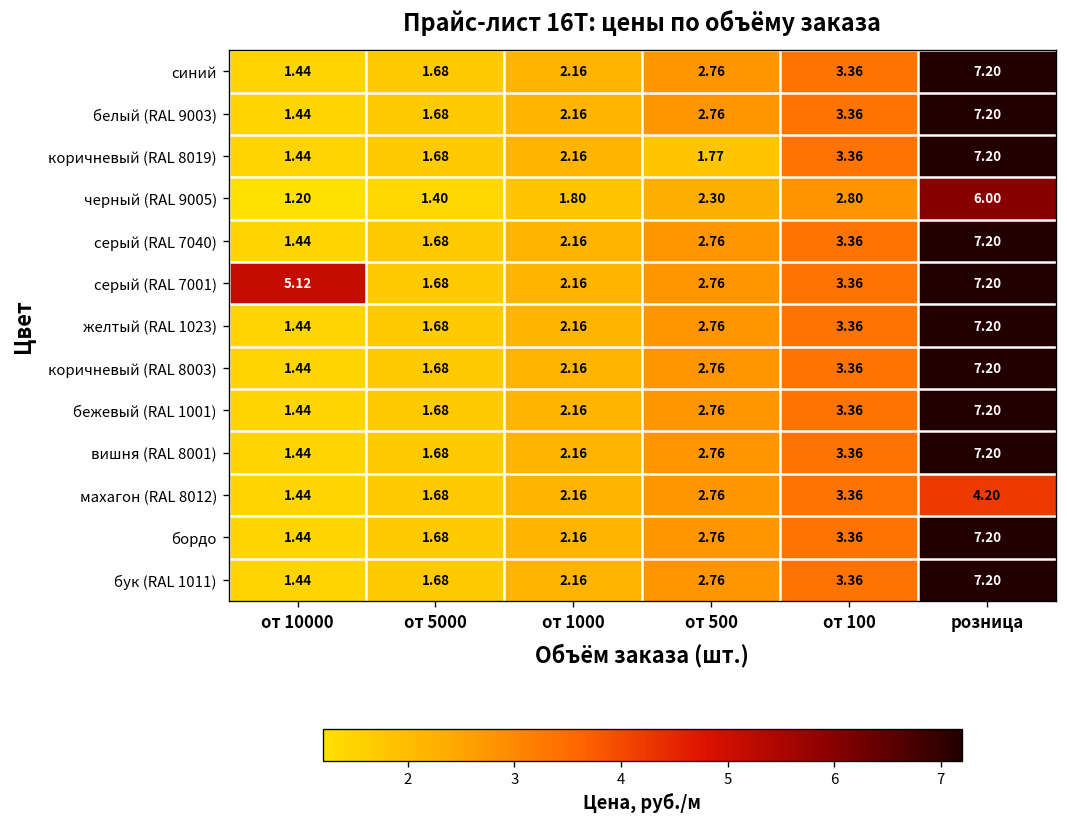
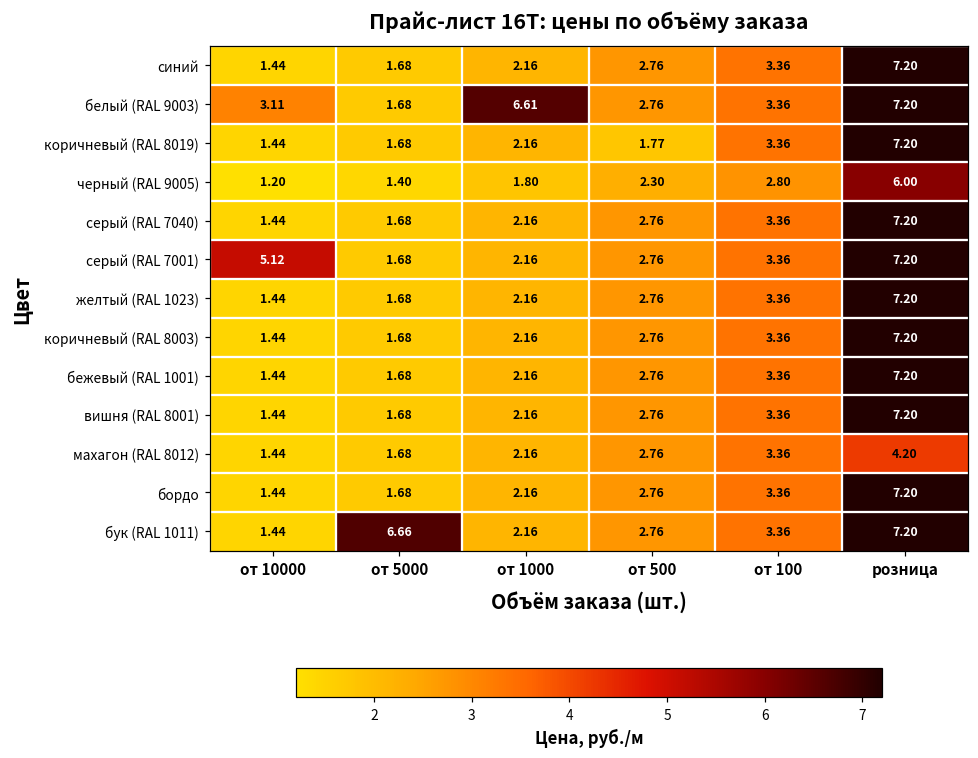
  {
    "синий": {
      "от 10000": 1.44,
      "от 5000": 1.68,
      "от 1000": 2.16,
      "от 500": 2.76,
      "от 100": 3.36,
      "розница": 7.20
    },
    "белый (RAL 9003)": {
-     "от 10000": 1.44,
+     "от 10000": 3.11,
      "от 5000": 1.68,
-     "от 1000": 2.16,
+     "от 1000": 6.61,
      "от 500": 2.76,
      "от 100": 3.36,
      "розница": 7.20
    },
    "коричневый (RAL 8019)": {
      "от 10000": 1.44,
      "от 5000": 1.68,
      "от 1000": 2.16,
      "от 500": 1.77,
      "от 100": 3.36,
      "розница": 7.20
    },
    "черный (RAL 9005)": {
      "от 10000": 1.20,
      "от 5000": 1.40,
      "от 1000": 1.80,
      "от 500": 2.30,
      "от 100": 2.80,
      "розница": 6.00
    },
    "серый (RAL 7040)": {
      "от 10000": 1.44,
      "от 5000": 1.68,
      "от 1000": 2.16,
      "от 500": 2.76,
      "от 100": 3.36,
      "розница": 7.20
    },
    "серый (RAL 7001)": {
      "от 10000": 5.12,
      "от 5000": 1.68,
      "от 1000": 2.16,
      "от 500": 2.76,
      "от 100": 3.36,
      "розница": 7.20
    },
    "желтый (RAL 1023)": {
      "от 10000": 1.44,
      "от 5000": 1.68,
      "от 1000": 2.16,
      "от 500": 2.76,
      "от 100": 3.36,
      "розница": 7.20
    },
    "коричневый (RAL 8003)": {
      "от 10000": 1.44,
      "от 5000": 1.68,
      "от 1000": 2.16,
      "от 500": 2.76,
      "от 100": 3.36,
      "розница": 7.20
    },
    "бежевый (RAL 1001)": {
      "от 10000": 1.44,
      "от 5000": 1.68,
      "от 1000": 2.16,
      "от 500": 2.76,
      "от 100": 3.36,
      "розница": 7.20
    },
    "вишня (RAL 8001)": {
      "от 10000": 1.44,
      "от 5000": 1.68,
      "от 1000": 2.16,
      "от 500": 2.76,
      "от 100": 3.36,
      "розница": 7.20
    },
    "махагон (RAL 8012)": {
      "от 10000": 1.44,
      "от 5000": 1.68,
      "от 1000": 2.16,
      "от 500": 2.76,
      "от 100": 3.36,
      "розница": 4.20
    },
    "бордо": {
      "от 10000": 1.44,
      "от 5000": 1.68,
      "от 1000": 2.16,
      "от 500": 2.76,
      "от 100": 3.36,
      "розница": 7.20
    },
    "бук (RAL 1011)": {
      "от 10000": 1.44,
-     "от 5000": 1.68,
+     "от 5000": 6.66,
      "от 1000": 2.16,
      "от 500": 2.76,
      "от 100": 3.36,
      "розница": 7.20
    }
  }
